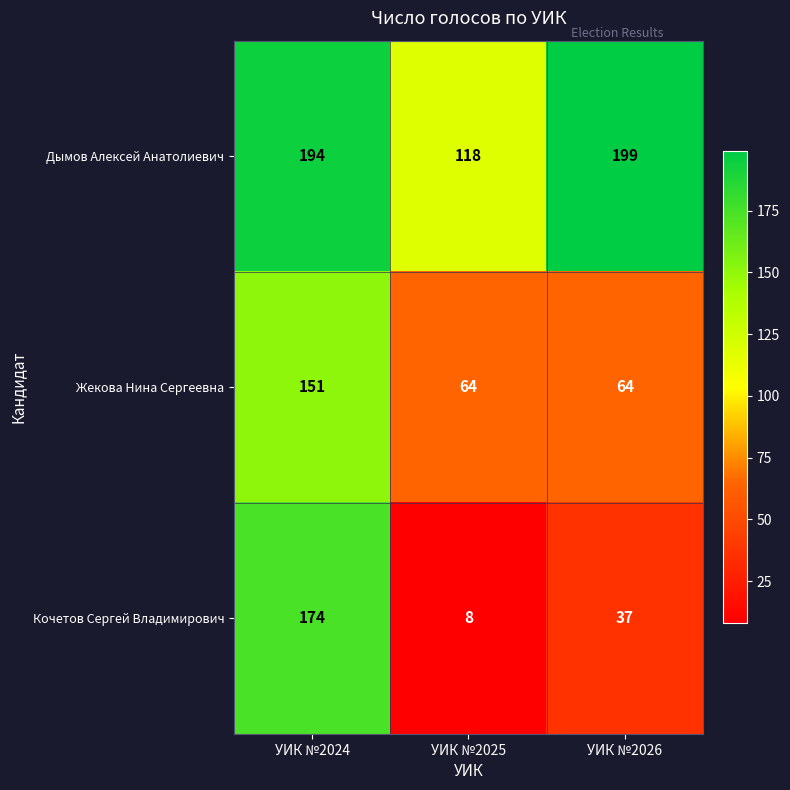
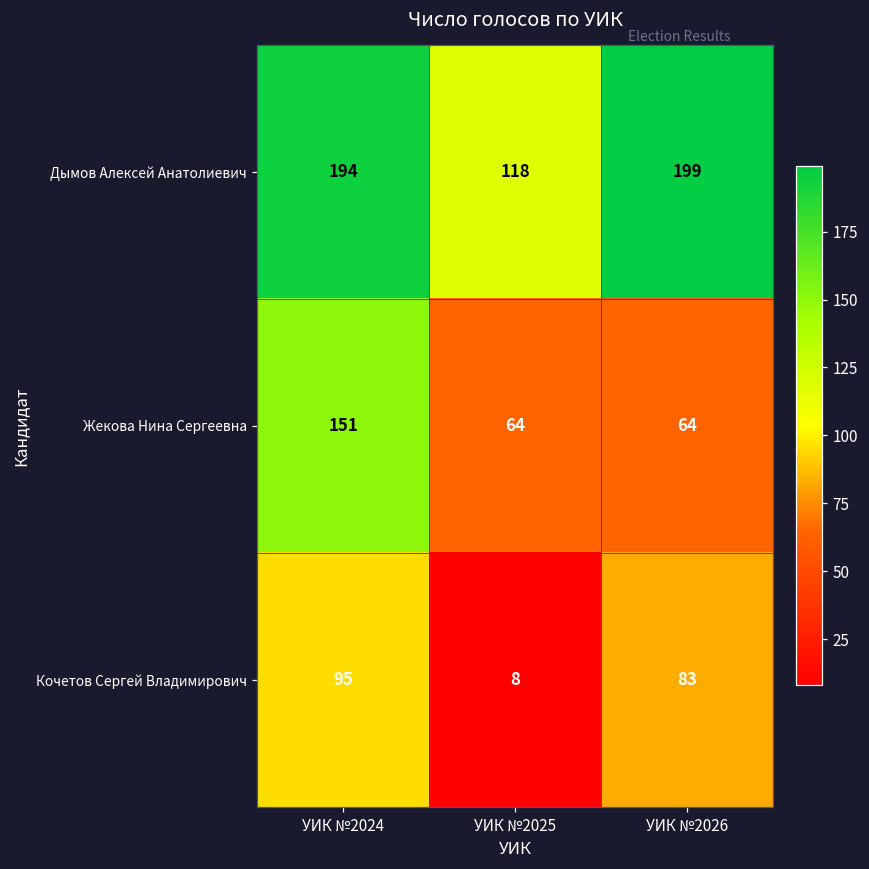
  {
    "Дымов Алексей Анатолиевич": {
      "УИК №2024": 194,
      "УИК №2025": 118,
      "УИК №2026": 199
    },
    "Жекова Нина Сергеевна": {
      "УИК №2024": 151,
      "УИК №2025": 64,
      "УИК №2026": 64
    },
    "Кочетов Сергей Владимирович": {
-     "УИК №2024": 174,
+     "УИК №2024": 95,
      "УИК №2025": 8,
-     "УИК №2026": 37
+     "УИК №2026": 83
    }
  }
